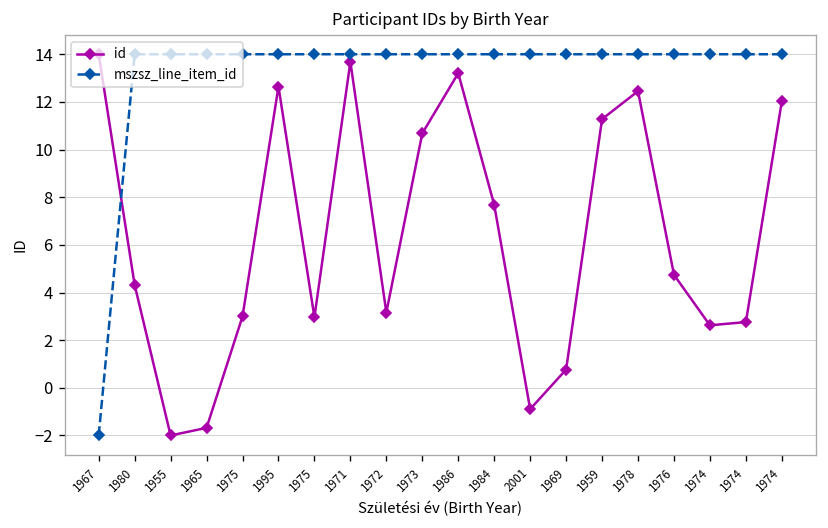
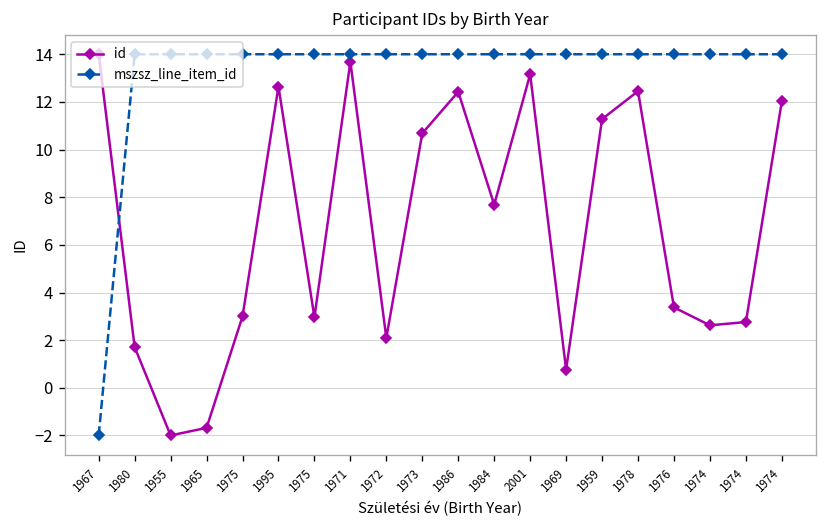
  {
    "id": {
-     "1980": 4.3,
+     "1980": 1.7,
      "1955": -2.0,
      "1965": -1.7,
      "1995": 12.6,
      "1971": 13.7,
-     "1972": 3.2,
+     "1972": 2.1,
      "1973": 10.7,
-     "1986": 13.2,
+     "1986": 12.4,
      "1984": 7.7,
-     "2001": -0.9,
+     "2001": 13.2,
      "1969": 0.8,
      "1959": 11.3,
      "1978": 12.5,
-     "1976": 4.7
+     "1976": 3.4
    },
    "mszsz_line_item_id": {
      "1967": -2.0,
      "1995": 14.0,
      "1971": 14.0,
      "1972": 14.0,
      "1973": 14.0,
      "1986": 14.0,
      "1984": 14.0,
      "2001": 14.0,
      "1969": 14.0,
      "1959": 14.0,
      "1978": 14.0,
      "1976": 14.0
    }
  }
